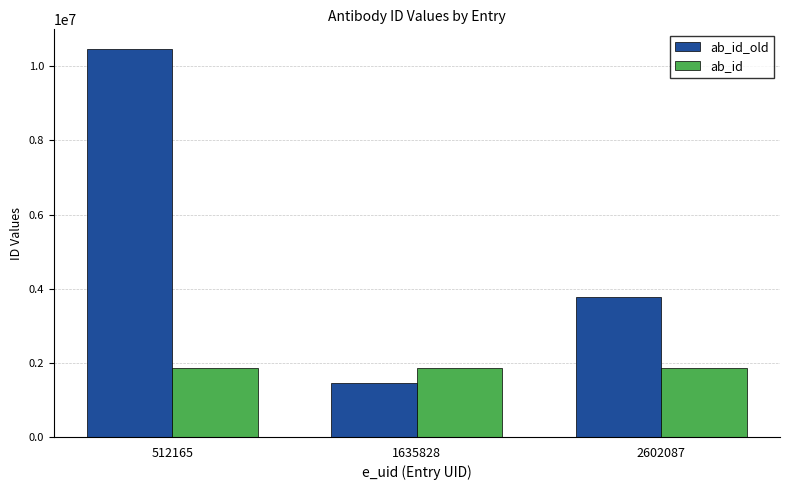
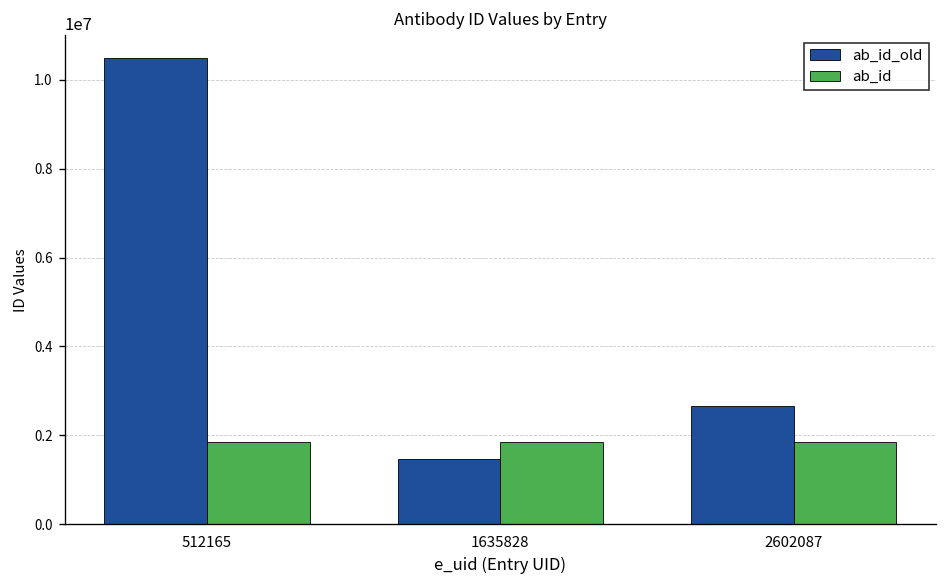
  {
    "ab_id_old": {
      "512165": 10500000,
      "1635828": 1500000,
-     "2602087": 3800000
+     "2602087": 2700000
    },
    "ab_id": {
      "512165": 1900000,
      "1635828": 1900000,
      "2602087": 1900000
    }
  }
